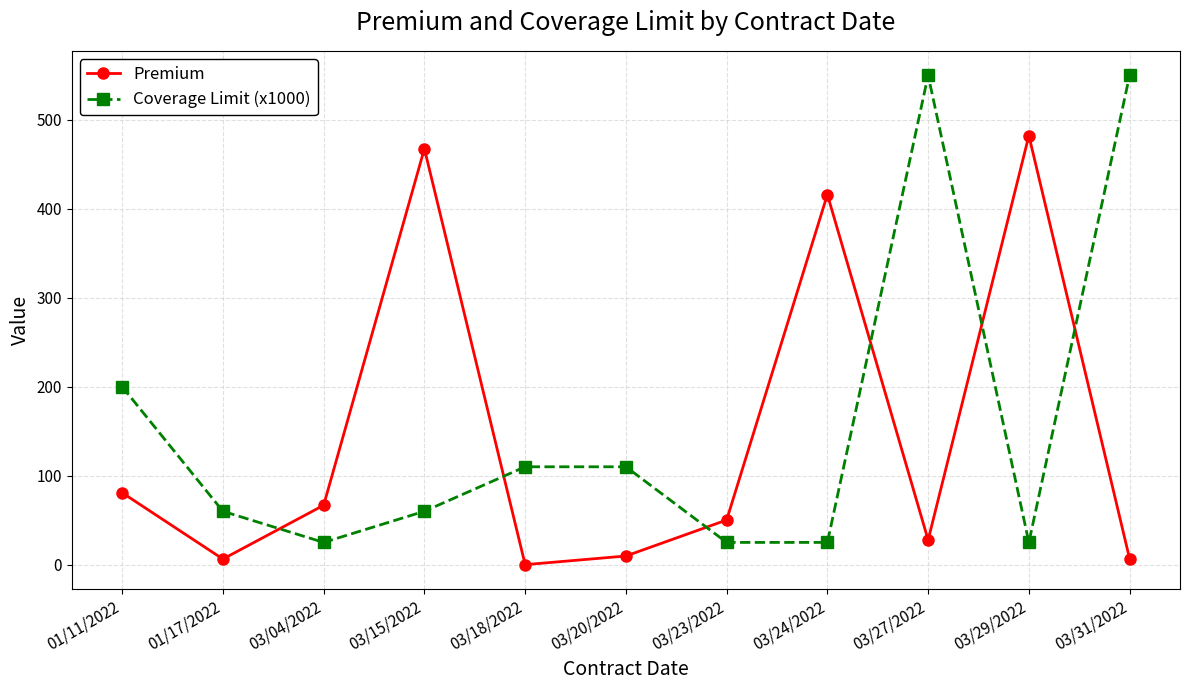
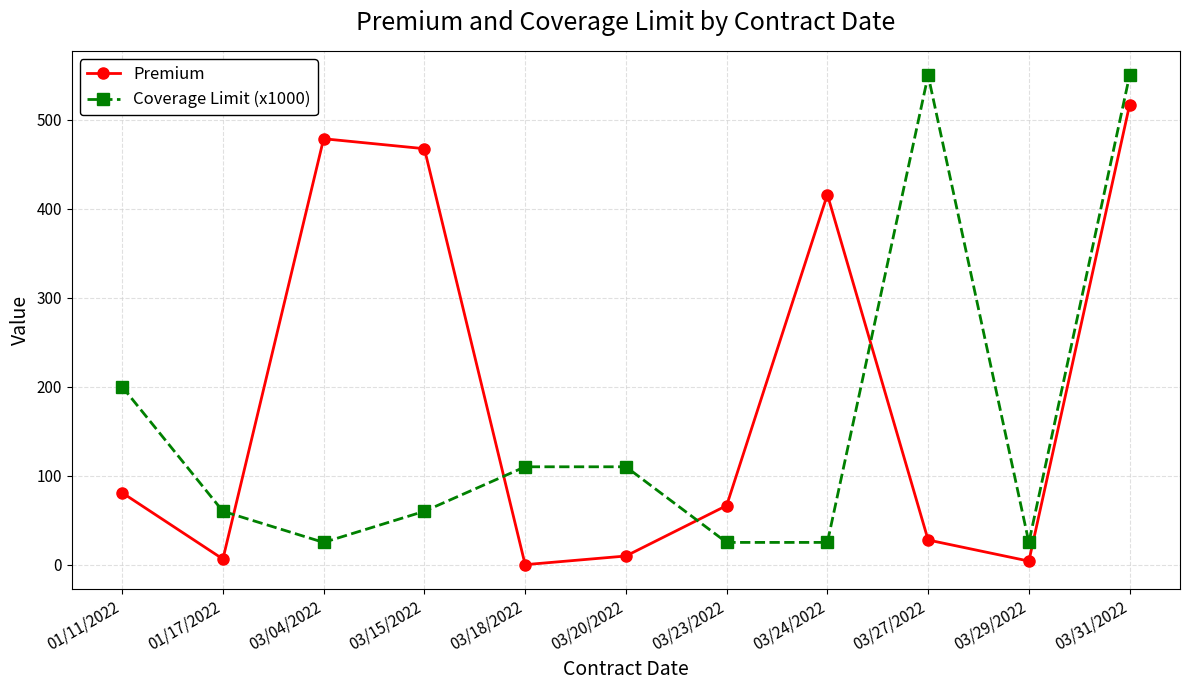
  {
    "Premium": {
      "01/11/2022": 80,
      "01/17/2022": 10,
-     "03/04/2022": 70,
+     "03/04/2022": 480,
      "03/15/2022": 470,
      "03/18/2022": 0,
      "03/20/2022": 10,
-     "03/23/2022": 50,
+     "03/23/2022": 70,
      "03/24/2022": 420,
      "03/27/2022": 30,
-     "03/29/2022": 480,
-     "03/31/2022": 10
+     "03/29/2022": 0,
+     "03/31/2022": 520
    },
    "Coverage Limit (x1000)": {
      "01/11/2022": 200,
      "01/17/2022": 60,
      "03/04/2022": 30,
      "03/15/2022": 60,
      "03/18/2022": 110,
      "03/20/2022": 110,
      "03/23/2022": 30,
      "03/24/2022": 30,
      "03/27/2022": 550,
      "03/29/2022": 30,
      "03/31/2022": 550
    }
  }
